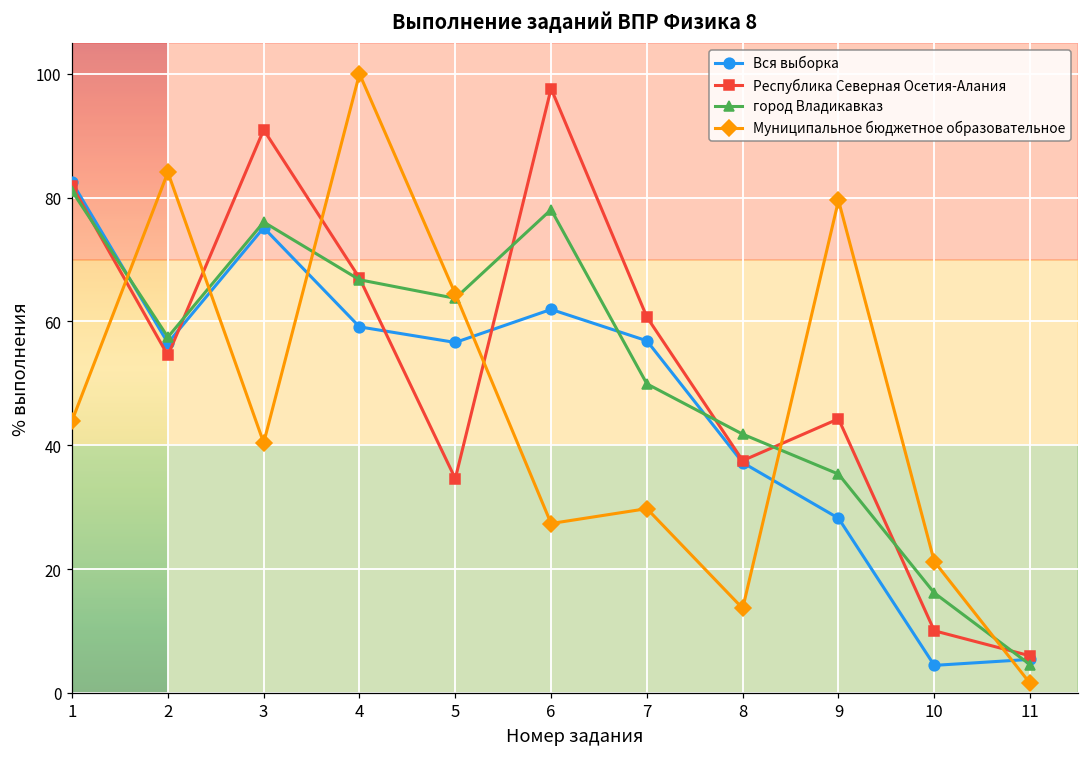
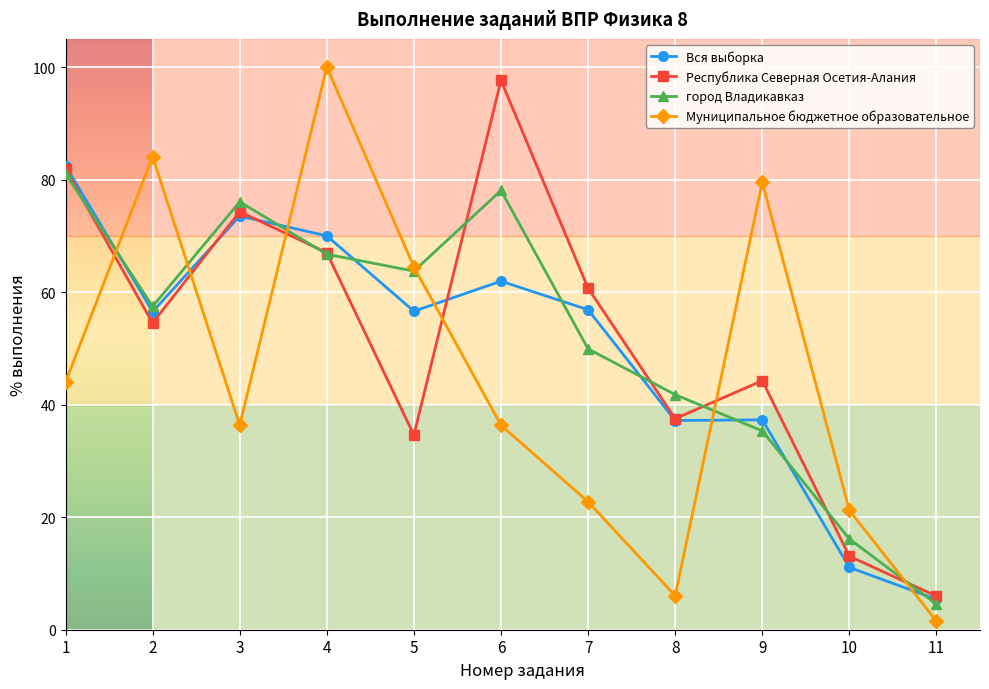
  {
    "Вся выборка": {
      "1": 82,
      "2": 57,
-     "3": 75,
-     "4": 59,
+     "3": 74,
+     "4": 70,
      "5": 57,
      "6": 62,
      "7": 57,
-     "9": 28,
-     "10": 4,
+     "9": 37,
+     "10": 11,
      "11": 5
    },
    "Республика Северная Осетия-Алания": {
      "1": 82,
      "2": 55,
-     "3": 91,
+     "3": 74,
      "5": 35,
      "6": 98,
      "7": 61,
      "9": 44,
-     "10": 10,
+     "10": 13,
      "11": 6
    },
    "город Владикавказ": {
      "1": 81,
      "2": 57,
      "3": 76,
      "5": 64,
      "6": 78,
      "7": 50,
      "8": 42,
      "9": 35,
      "10": 16,
      "11": 5
    },
    "Муниципальное бюджетное образовательное": {
      "1": 44,
      "2": 84,
-     "3": 40,
+     "3": 36,
      "4": 100,
      "5": 64,
-     "6": 27,
-     "7": 30,
-     "8": 14,
+     "6": 36,
+     "7": 23,
+     "8": 6,
      "9": 80,
      "10": 21,
      "11": 2
    }
  }
